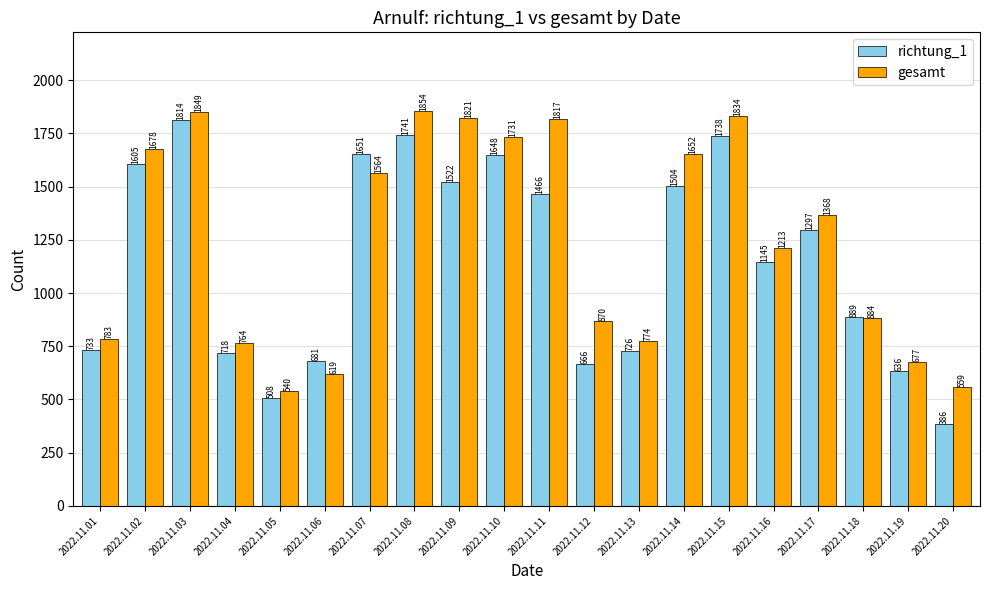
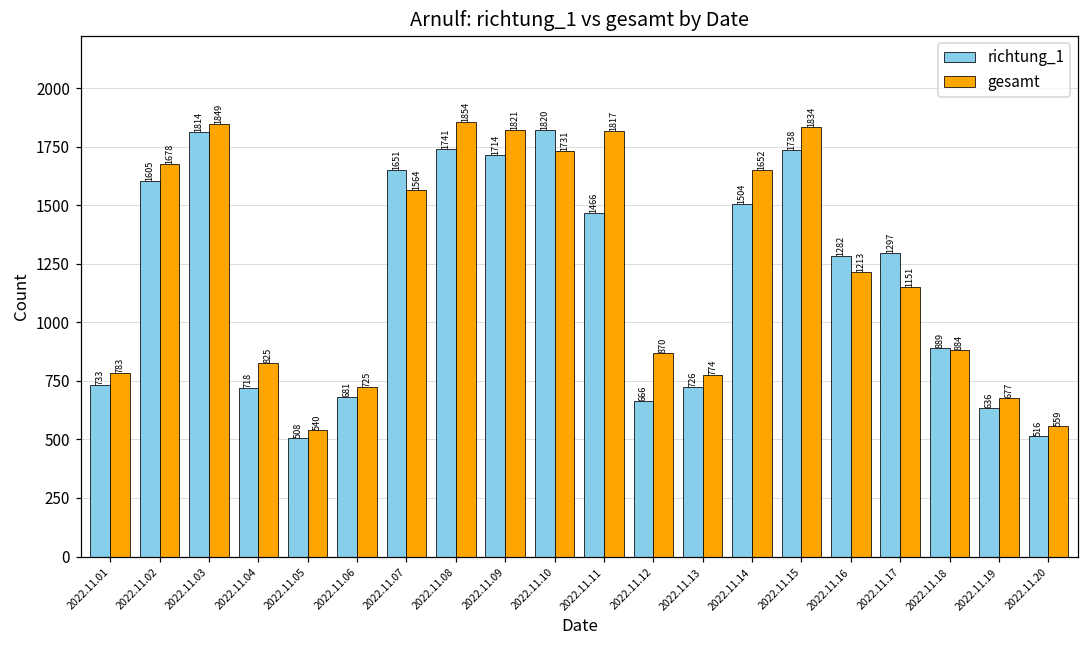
  {
    "richtung_1": {
      "2022.11.01": 733,
      "2022.11.02": 1605,
      "2022.11.03": 1814,
      "2022.11.04": 718,
      "2022.11.05": 508,
      "2022.11.06": 681,
      "2022.11.07": 1651,
      "2022.11.08": 1741,
-     "2022.11.09": 1522,
-     "2022.11.10": 1648,
+     "2022.11.09": 1714,
+     "2022.11.10": 1820,
      "2022.11.11": 1466,
      "2022.11.12": 666,
      "2022.11.13": 726,
      "2022.11.14": 1504,
      "2022.11.15": 1738,
-     "2022.11.16": 1145,
+     "2022.11.16": 1282,
      "2022.11.17": 1297,
      "2022.11.18": 889,
      "2022.11.19": 636,
-     "2022.11.20": 386
+     "2022.11.20": 516
    },
    "gesamt": {
      "2022.11.01": 783,
      "2022.11.02": 1678,
      "2022.11.03": 1849,
-     "2022.11.04": 764,
+     "2022.11.04": 825,
      "2022.11.05": 540,
-     "2022.11.06": 619,
+     "2022.11.06": 725,
      "2022.11.07": 1564,
      "2022.11.08": 1854,
      "2022.11.09": 1821,
      "2022.11.10": 1731,
      "2022.11.11": 1817,
      "2022.11.12": 870,
      "2022.11.13": 774,
      "2022.11.14": 1652,
      "2022.11.15": 1834,
      "2022.11.16": 1213,
-     "2022.11.17": 1368,
+     "2022.11.17": 1151,
      "2022.11.18": 884,
      "2022.11.19": 677,
      "2022.11.20": 559
    }
  }
